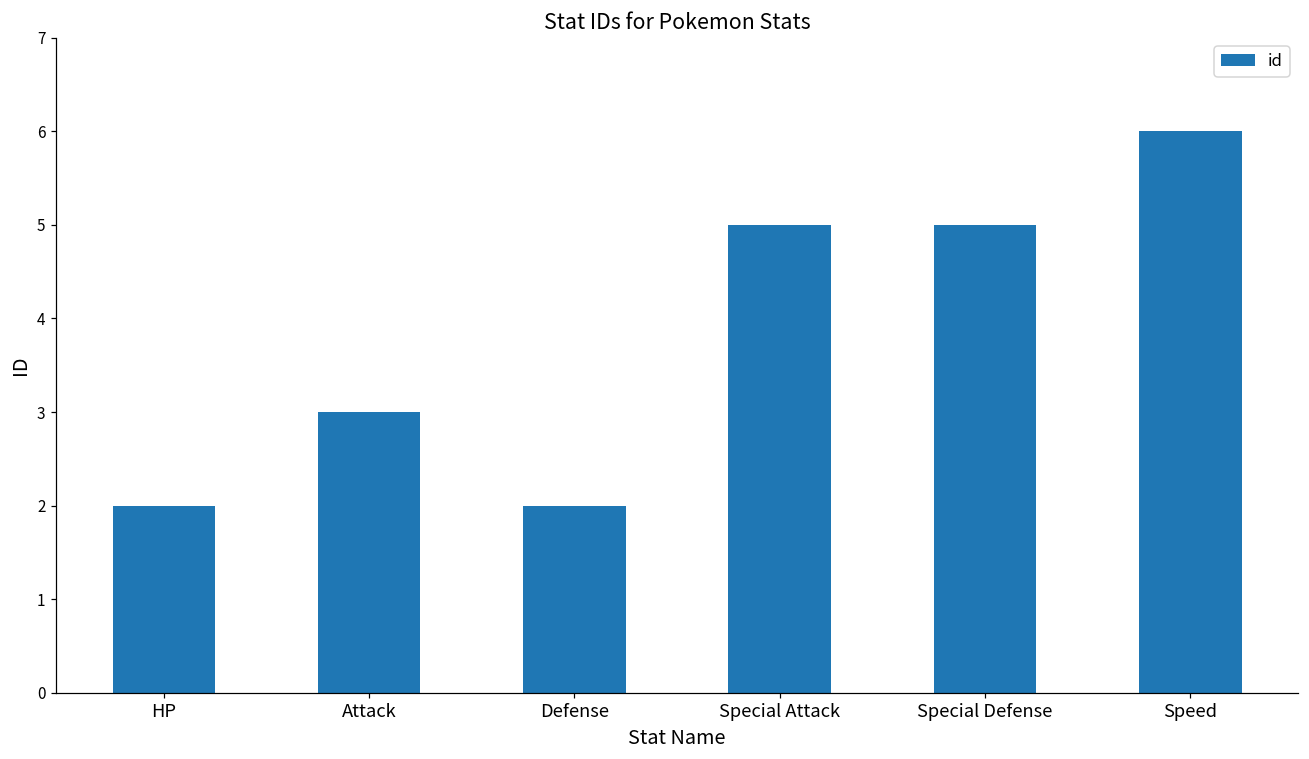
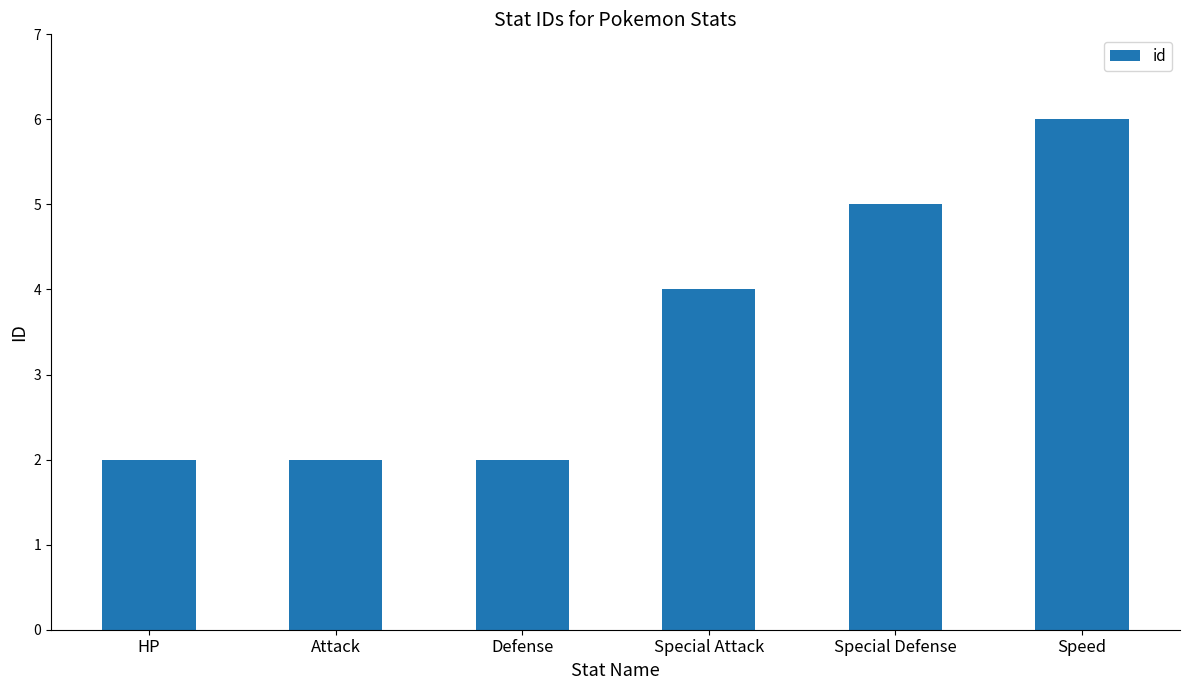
  {
    "HP": 2,
-   "Attack": 3,
+   "Attack": 2,
    "Defense": 2,
-   "Special Attack": 5,
+   "Special Attack": 4,
    "Special Defense": 5,
    "Speed": 6
  }
